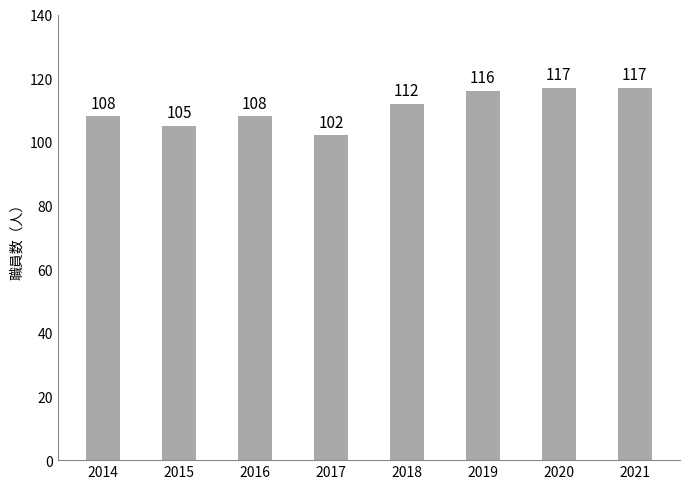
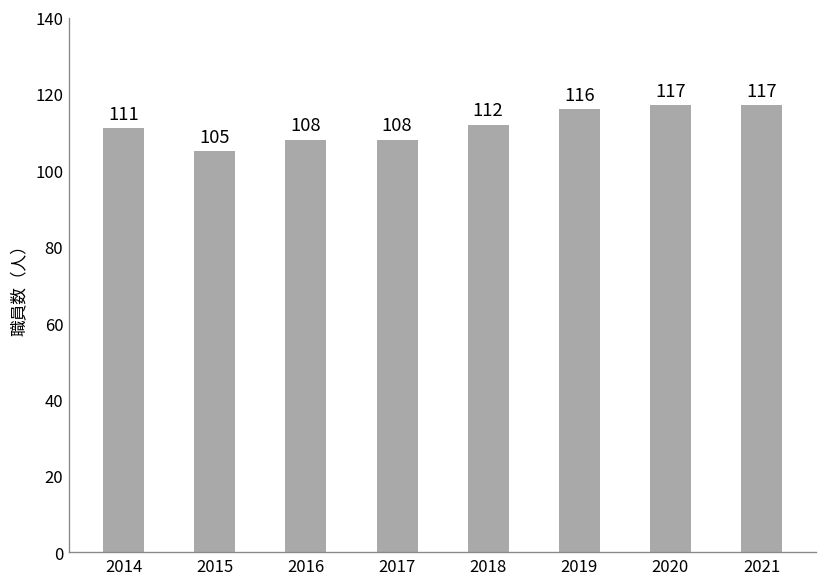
  {
-   "2014": 108,
+   "2014": 111,
    "2015": 105,
    "2016": 108,
-   "2017": 102,
+   "2017": 108,
    "2018": 112,
    "2019": 116,
    "2020": 117,
    "2021": 117
  }
